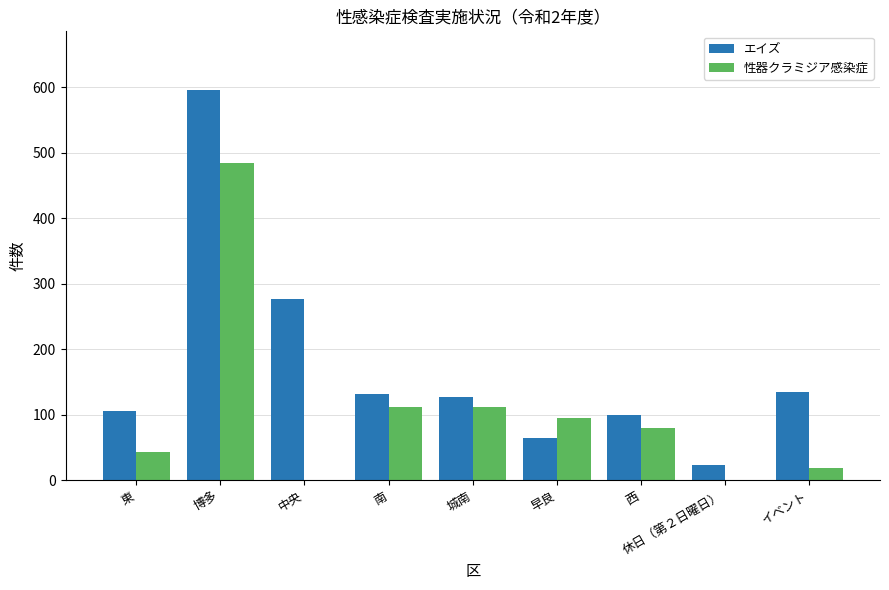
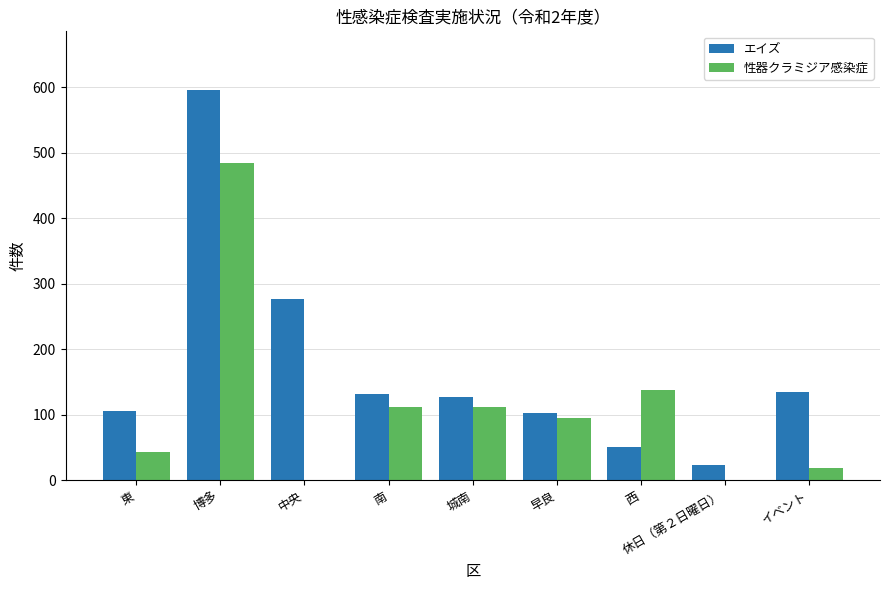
  {
    "エイズ": {
      "東": 110,
      "博多": 600,
      "中央": 280,
      "南": 130,
      "城南": 130,
-     "早良": 60,
-     "西": 100,
+     "早良": 100,
+     "西": 50,
      "休日（第２日曜日）": 20,
      "イベント": 140
    },
    "性器クラミジア感染症": {
      "東": 40,
      "博多": 490,
      "中央": 0,
      "南": 110,
      "城南": 110,
      "早良": 100,
-     "西": 80,
+     "西": 140,
      "休日（第２日曜日）": 0,
      "イベント": 20
    }
  }
